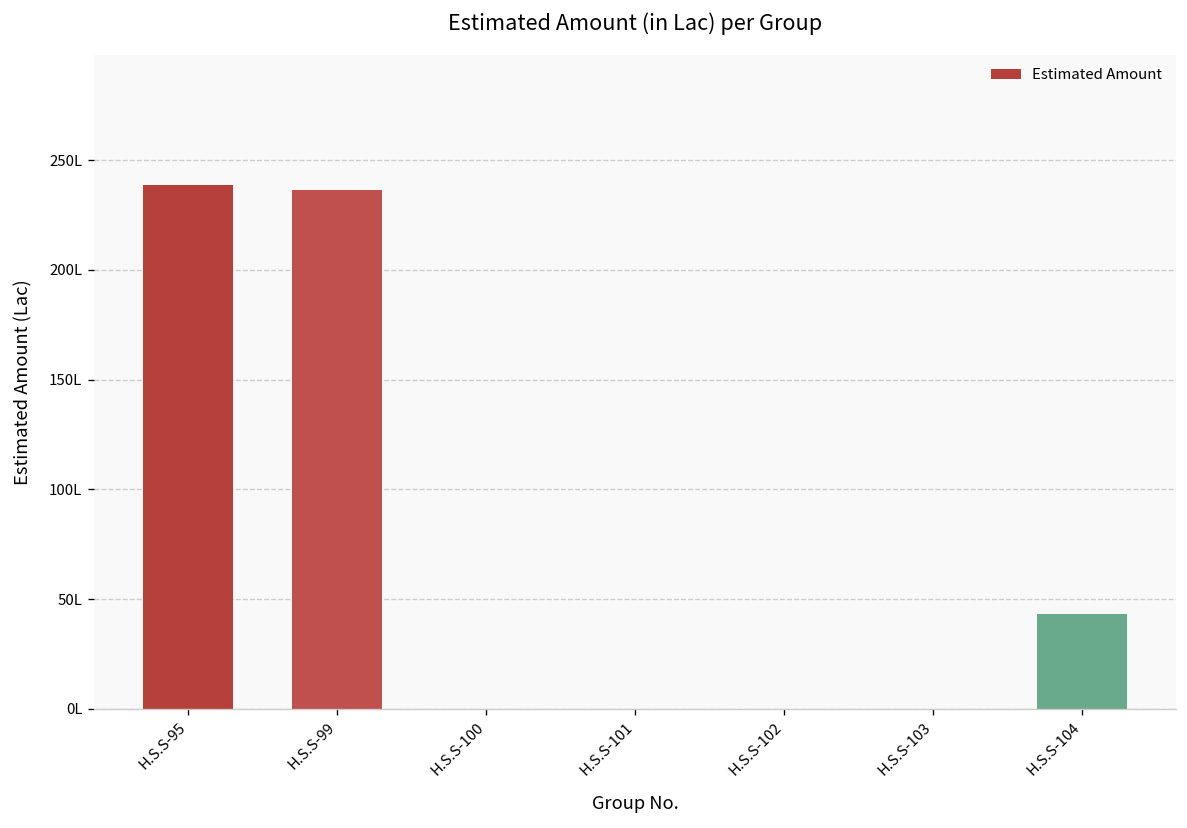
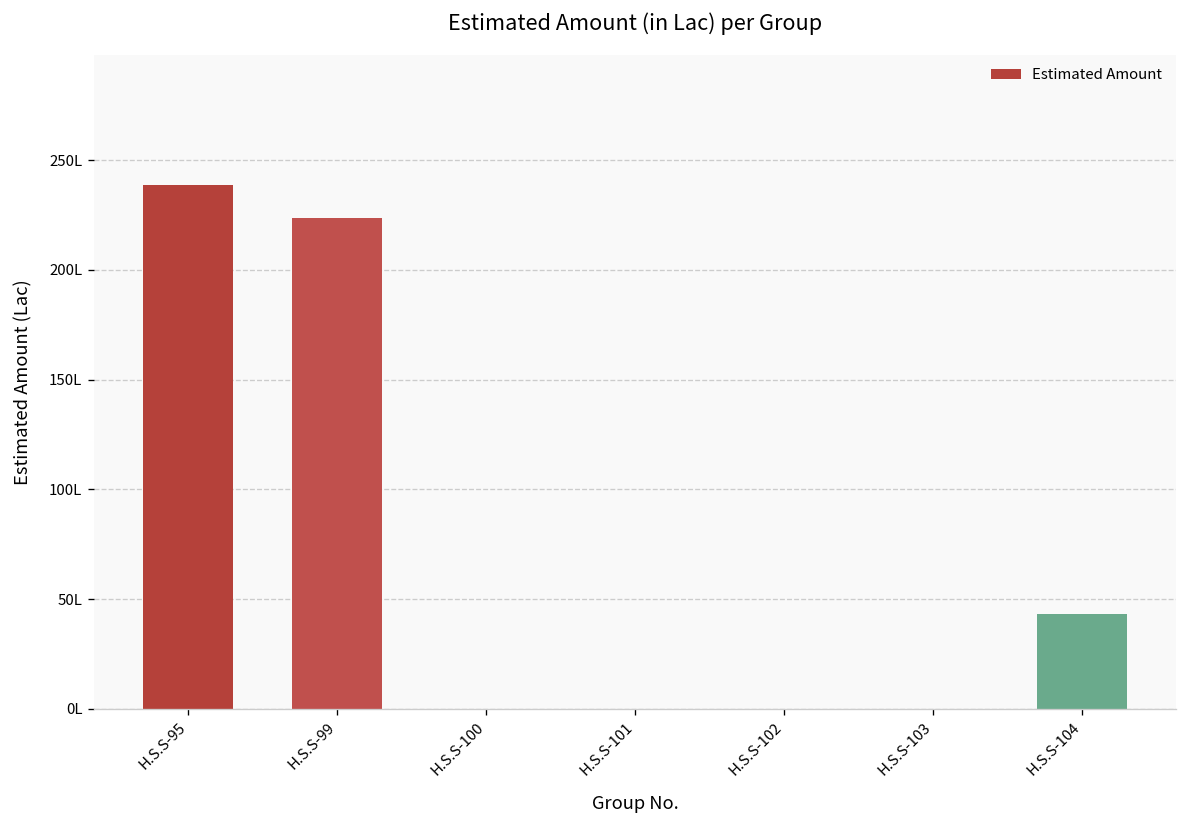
  {
    "H.S.S-95": "239L",
-   "H.S.S-99": "237L",
+   "H.S.S-99": "224L",
    "H.S.S-100": "0L",
    "H.S.S-101": "0L",
    "H.S.S-102": "0L",
    "H.S.S-103": "0L",
    "H.S.S-104": "43L"
  }
